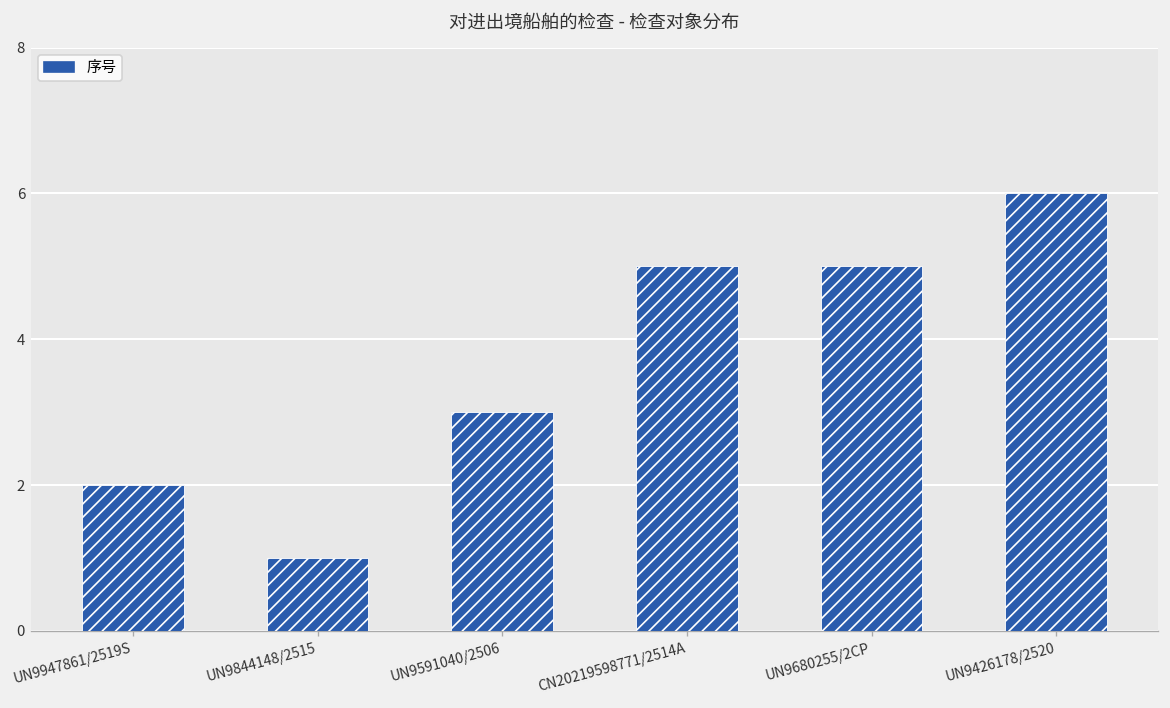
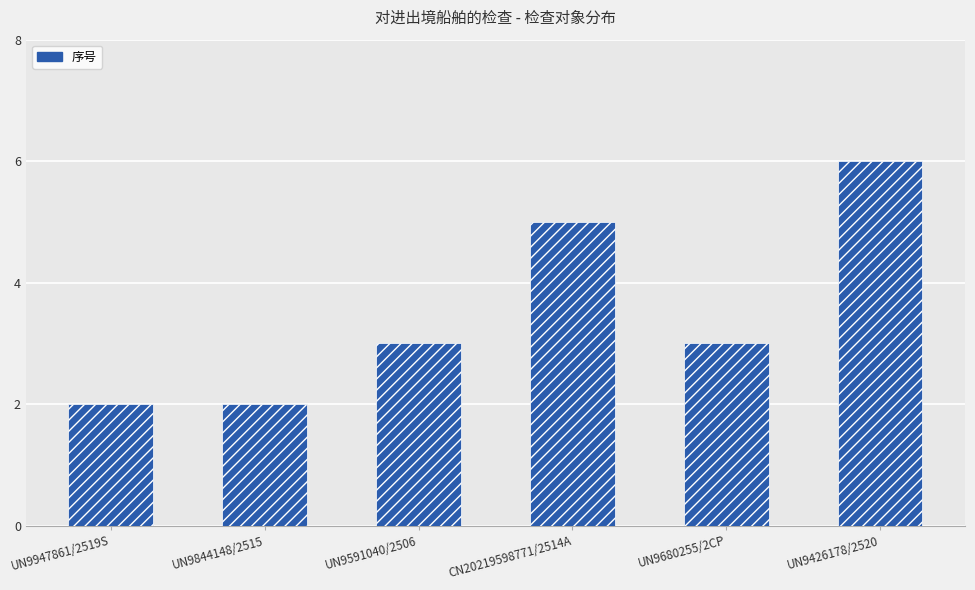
  {
    "UN9947861/2519S": 2,
-   "UN9844148/2515": 1,
+   "UN9844148/2515": 2,
    "UN9591040/2506": 3,
    "CN20219598771/2514A": 5,
-   "UN9680255/2CP": 5,
+   "UN9680255/2CP": 3,
    "UN9426178/2520": 6
  }
